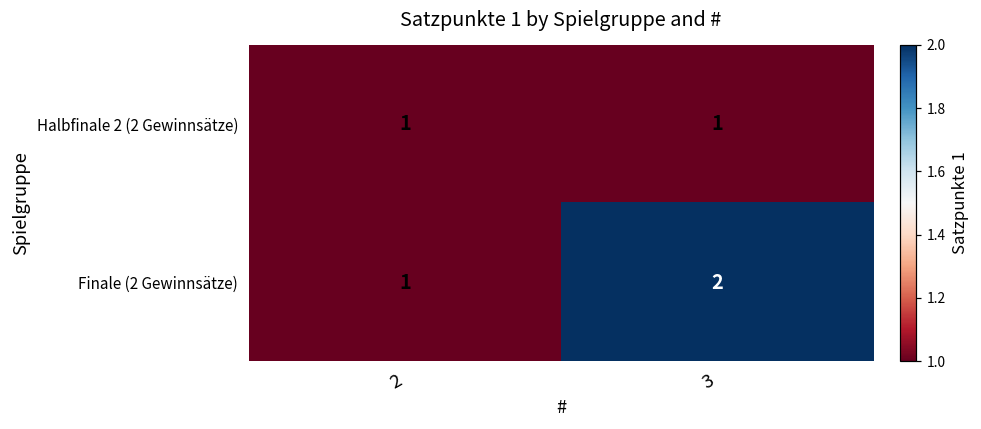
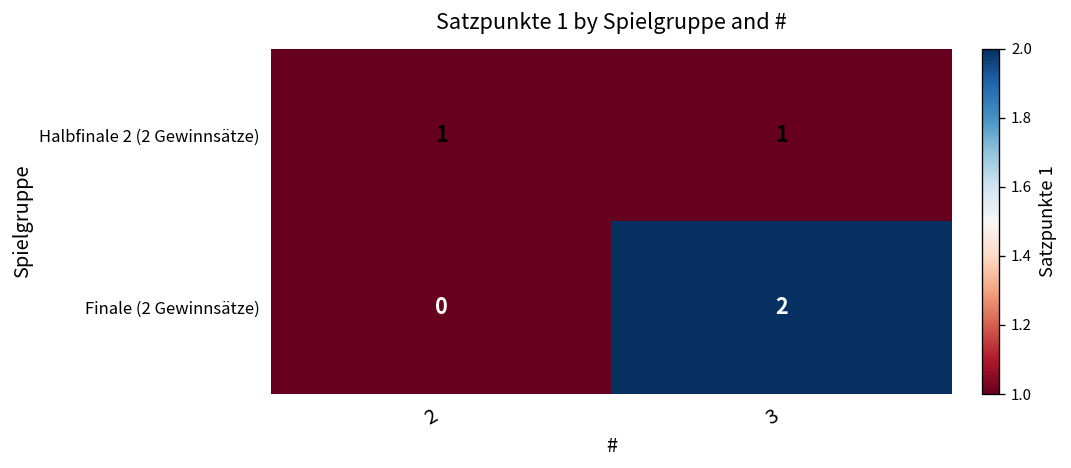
  {
    "Halbfinale 2 (2 Gewinnsätze)": {
      "2": 1,
      "3": 1
    },
    "Finale (2 Gewinnsätze)": {
-     "2": 1,
+     "2": 0,
      "3": 2
    }
  }
